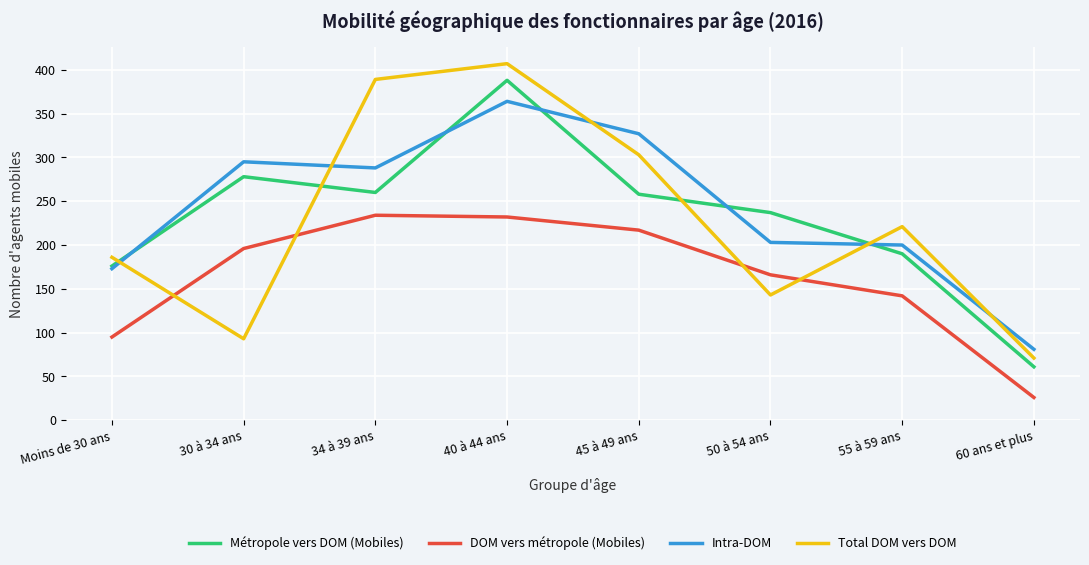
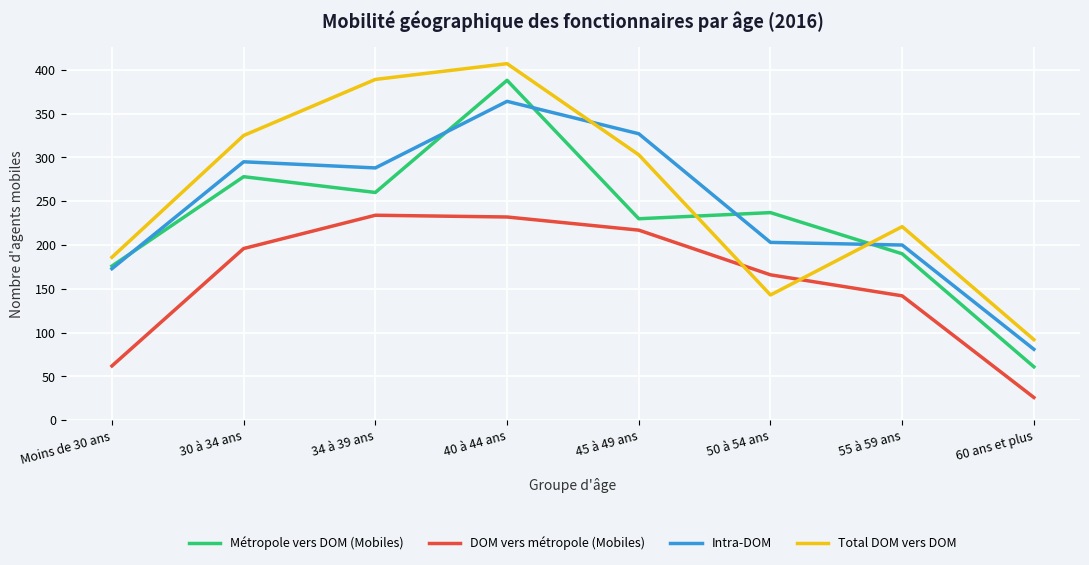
  {
    "Métropole vers DOM (Mobiles)": {
      "Moins de 30 ans": 180,
      "30 à 34 ans": 280,
      "34 à 39 ans": 260,
      "40 à 44 ans": 390,
-     "45 à 49 ans": 260,
+     "45 à 49 ans": 230,
      "50 à 54 ans": 240,
      "55 à 59 ans": 190,
      "60 ans et plus": 60
    },
    "DOM vers métropole (Mobiles)": {
-     "Moins de 30 ans": 100,
+     "Moins de 30 ans": 60,
      "30 à 34 ans": 200,
      "34 à 39 ans": 230,
      "40 à 44 ans": 230,
      "45 à 49 ans": 220,
      "50 à 54 ans": 170,
      "55 à 59 ans": 140,
      "60 ans et plus": 30
    },
    "Intra-DOM": {
      "Moins de 30 ans": 170,
      "30 à 34 ans": 300,
      "34 à 39 ans": 290,
      "40 à 44 ans": 360,
      "45 à 49 ans": 330,
      "50 à 54 ans": 200,
      "55 à 59 ans": 200,
      "60 ans et plus": 80
    },
    "Total DOM vers DOM": {
      "Moins de 30 ans": 190,
-     "30 à 34 ans": 90,
+     "30 à 34 ans": 330,
      "34 à 39 ans": 390,
      "40 à 44 ans": 410,
      "45 à 49 ans": 300,
      "50 à 54 ans": 140,
      "55 à 59 ans": 220,
-     "60 ans et plus": 70
+     "60 ans et plus": 90
    }
  }
